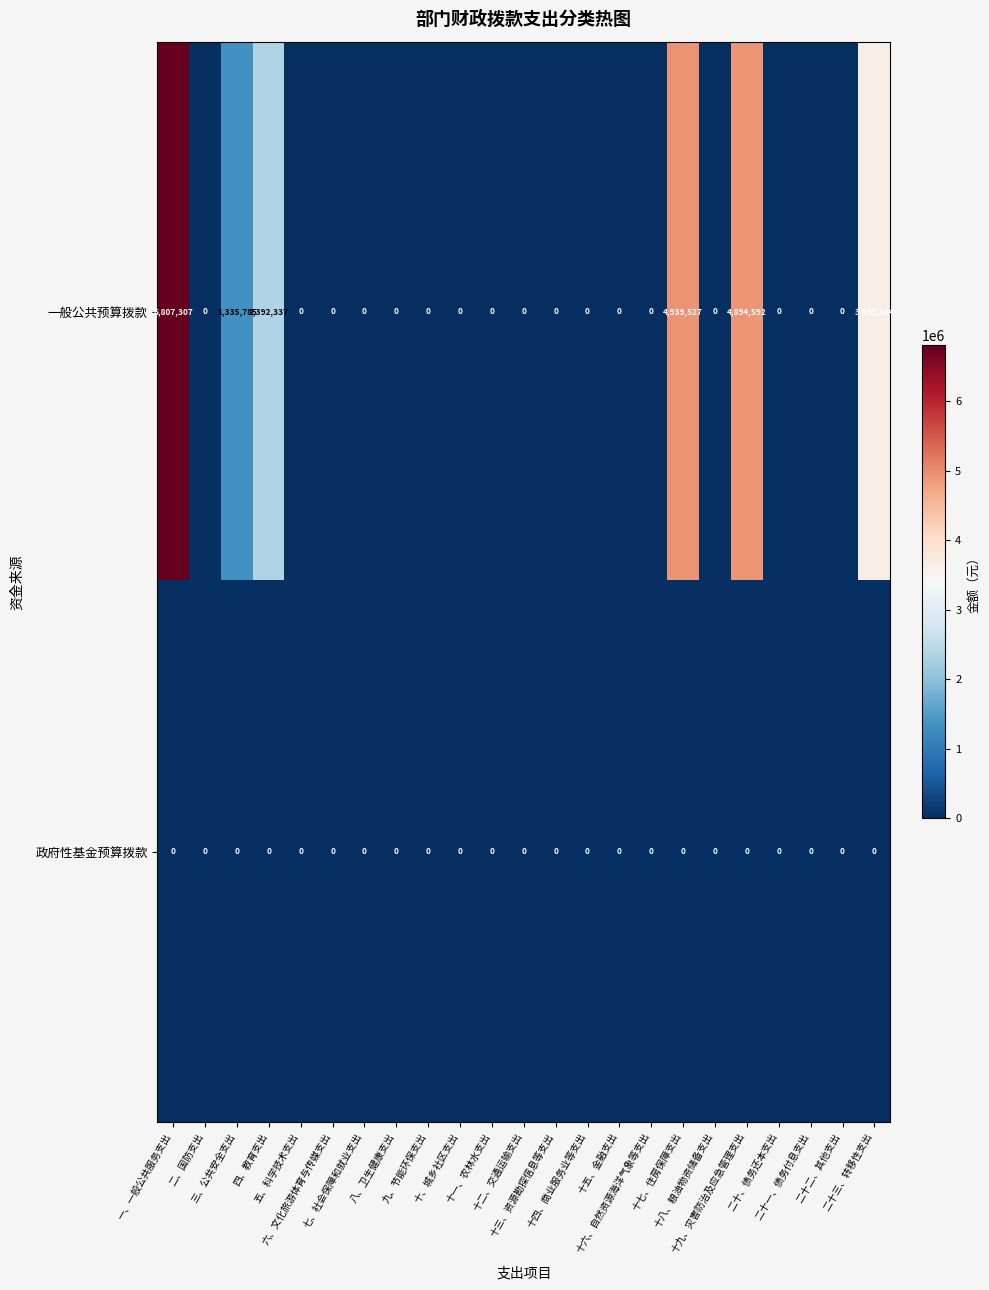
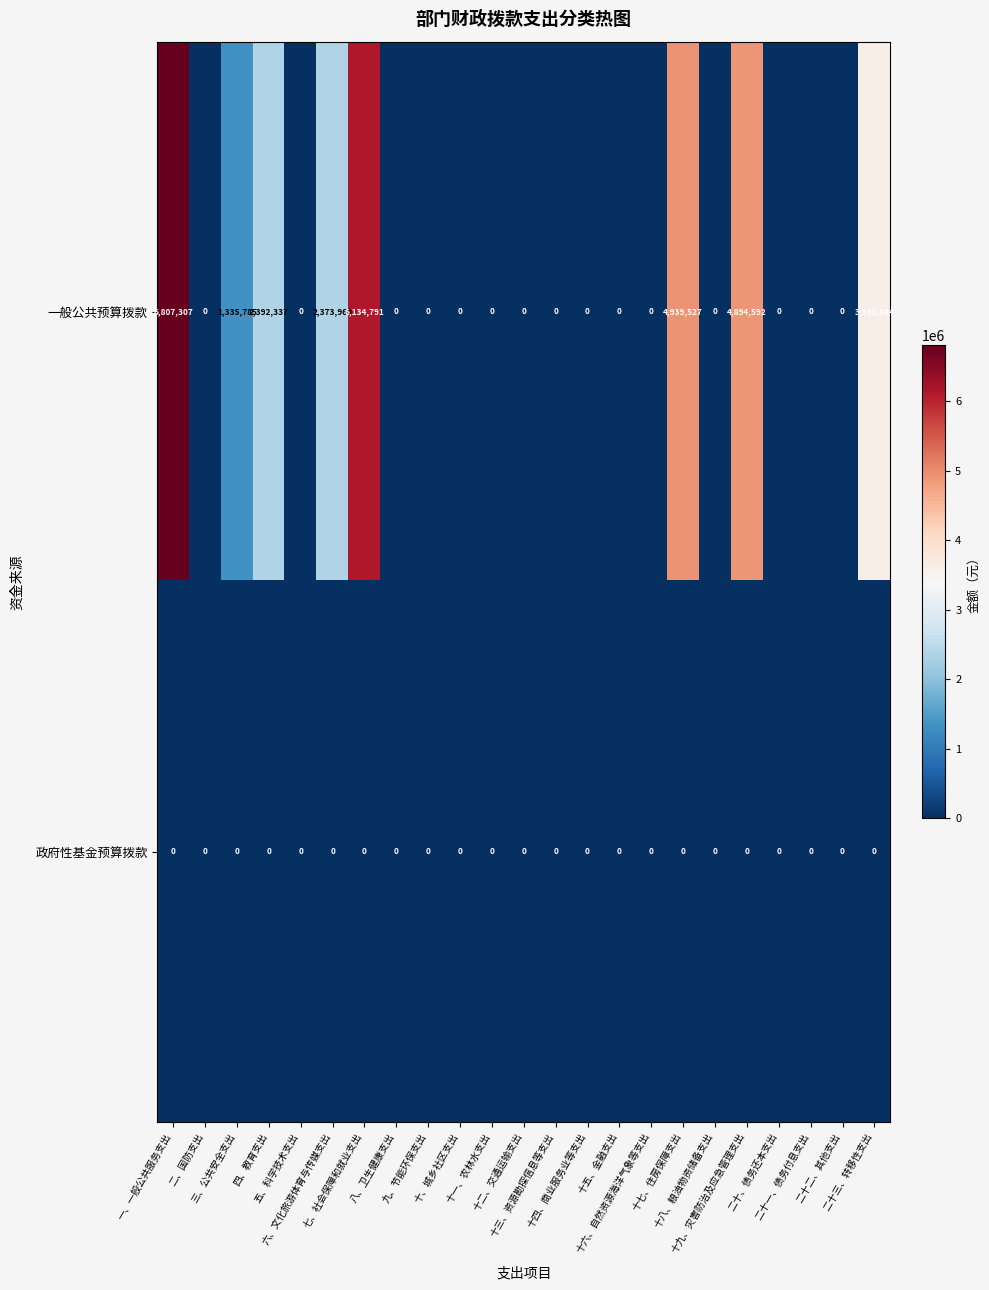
  {
    "一般公共预算拨款": {
      "一、一般公共服务支出": "6,807,307",
      "二、国防支出": "0",
      "五、科学技术支出": "0",
-     "六、文化旅游体育与传媒支出": "0",
-     "七、社会保障和就业支出": "0",
+     "六、文化旅游体育与传媒支出": "2,373,960",
+     "七、社会保障和就业支出": "6,134,791",
      "八、卫生健康支出": "0",
      "九、节能环保支出": "0",
      "十、城乡社区支出": "0",
      "十一、农林水支出": "0",
      "十二、交通运输支出": "0",
      "十三、资源勘探信息等支出": "0",
      "十四、商业服务业等支出": "0",
      "十五、金融支出": "0",
      "十六、自然资源海洋气象等支出": "0",
      "十七、住房保障支出": "4,939,527",
      "十八、粮油物资储备支出": "0",
      "十九、灾害防治及应急管理支出": "4,894,592",
      "二十、债务还本支出": "0",
      "二十一、债务付息支出": "0",
      "二十二、其他支出": "0"
    },
    "政府性基金预算拨款": {
      "一、一般公共服务支出": "0",
      "二、国防支出": "0",
      "三、公共安全支出": "0",
      "四、教育支出": "0",
      "五、科学技术支出": "0",
      "六、文化旅游体育与传媒支出": "0",
      "七、社会保障和就业支出": "0",
      "八、卫生健康支出": "0",
      "九、节能环保支出": "0",
      "十、城乡社区支出": "0",
      "十一、农林水支出": "0",
      "十二、交通运输支出": "0",
      "十三、资源勘探信息等支出": "0",
      "十四、商业服务业等支出": "0",
      "十五、金融支出": "0",
      "十六、自然资源海洋气象等支出": "0",
      "十七、住房保障支出": "0",
      "十八、粮油物资储备支出": "0",
      "十九、灾害防治及应急管理支出": "0",
      "二十、债务还本支出": "0",
      "二十一、债务付息支出": "0",
      "二十二、其他支出": "0",
      "二十三、转移性支出": "0"
    }
  }
